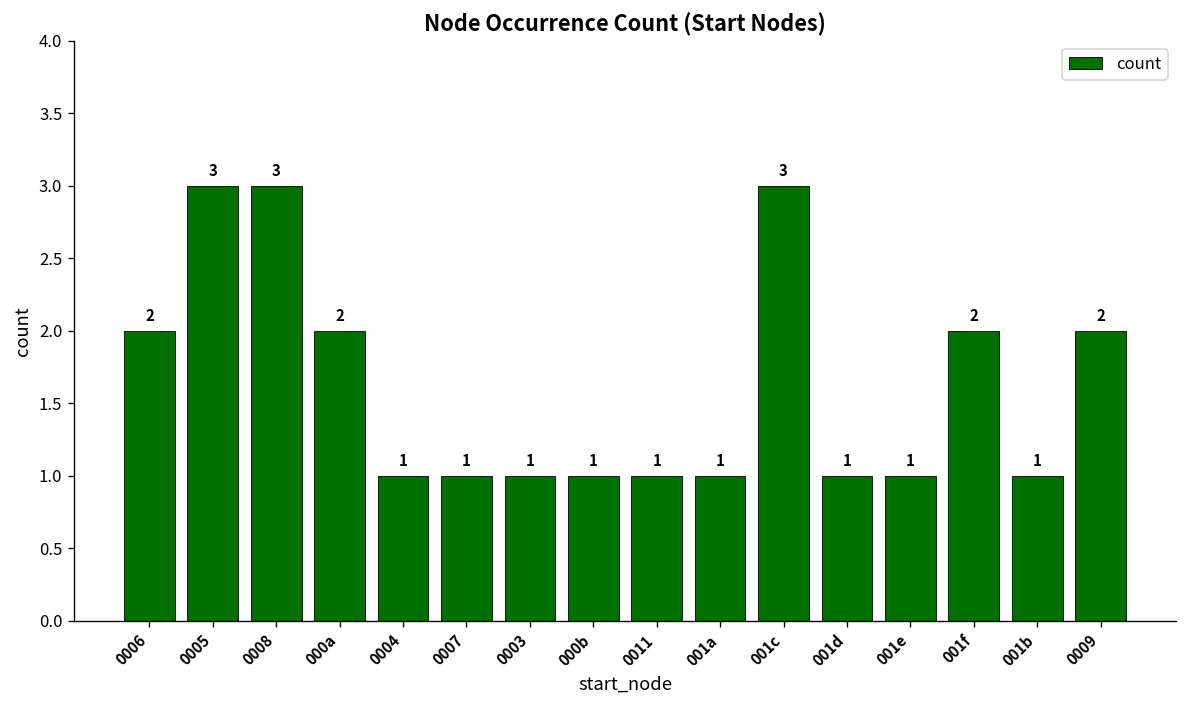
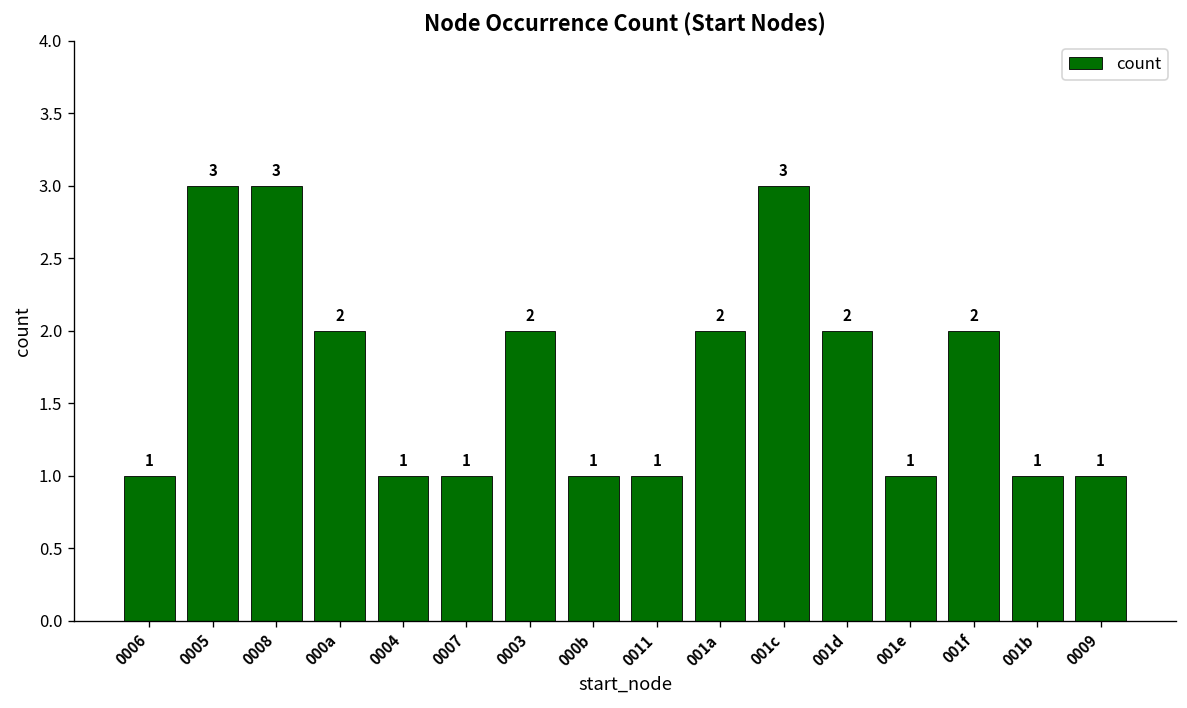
  {
-   "0006": 2,
+   "0006": 1,
    "0005": 3,
    "0008": 3,
    "000a": 2,
    "0004": 1,
    "0007": 1,
-   "0003": 1,
+   "0003": 2,
    "000b": 1,
    "0011": 1,
-   "001a": 1,
+   "001a": 2,
    "001c": 3,
-   "001d": 1,
+   "001d": 2,
    "001e": 1,
    "001f": 2,
    "001b": 1,
-   "0009": 2
+   "0009": 1
  }
